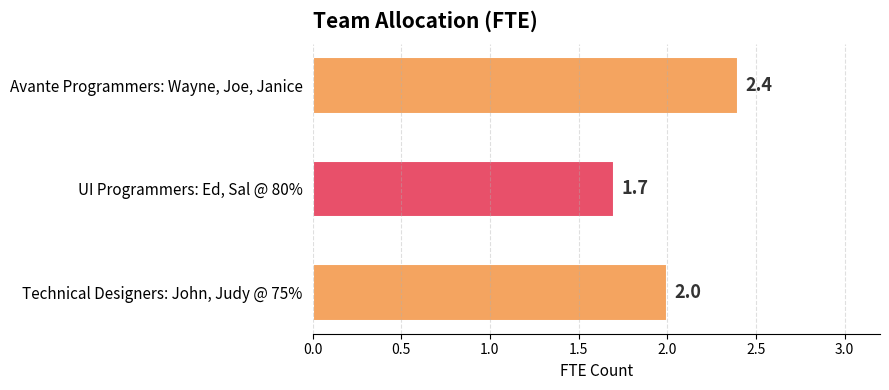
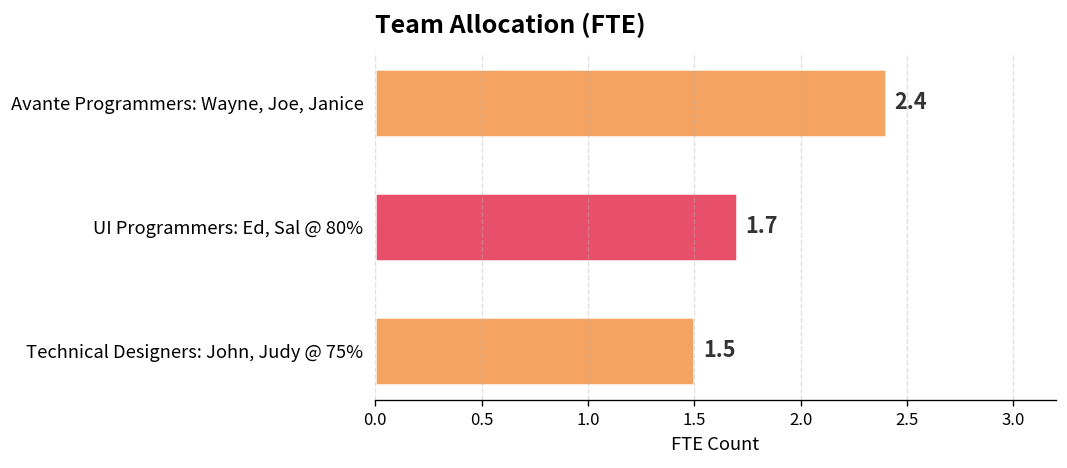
  {
    "Avante Programmers: Wayne, Joe, Janice": 2.4,
    "UI Programmers: Ed, Sal @ 80%": 1.7,
-   "Technical Designers: John, Judy @ 75%": 2.0
+   "Technical Designers: John, Judy @ 75%": 1.5
  }
